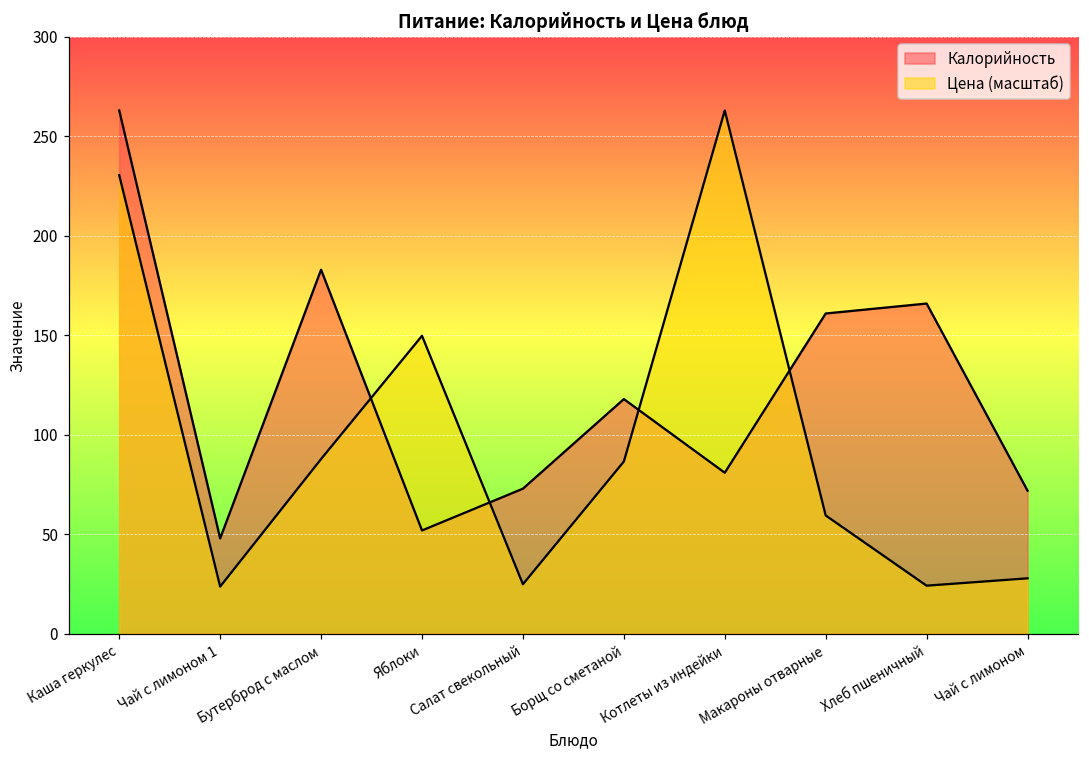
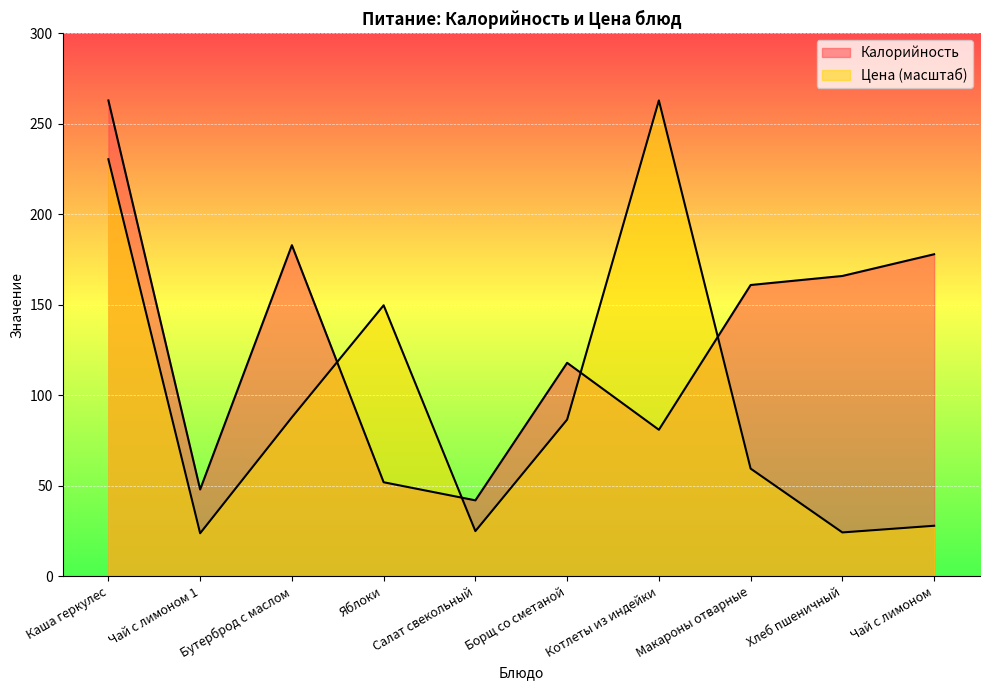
  {
    "Калорийность": {
      "Каша геркулес": 263,
      "Чай с лимоном 1": 48,
      "Бутерброд с маслом": 183,
      "Яблоки": 52,
-     "Салат свекольный": 73,
+     "Салат свекольный": 42,
      "Борщ со сметаной": 118,
      "Котлеты из индейки": 81,
      "Макароны отварные": 161,
      "Хлеб пшеничный": 166,
-     "Чай с лимоном": 72
+     "Чай с лимоном": 178
    },
    "Цена (масштаб)": {
      "Каша геркулес": 230,
      "Чай с лимоном 1": 24,
      "Бутерброд с маслом": 88,
      "Яблоки": 150,
      "Салат свекольный": 25,
      "Борщ со сметаной": 87,
      "Котлеты из индейки": 263,
      "Макароны отварные": 60,
      "Хлеб пшеничный": 24,
      "Чай с лимоном": 28
    }
  }
